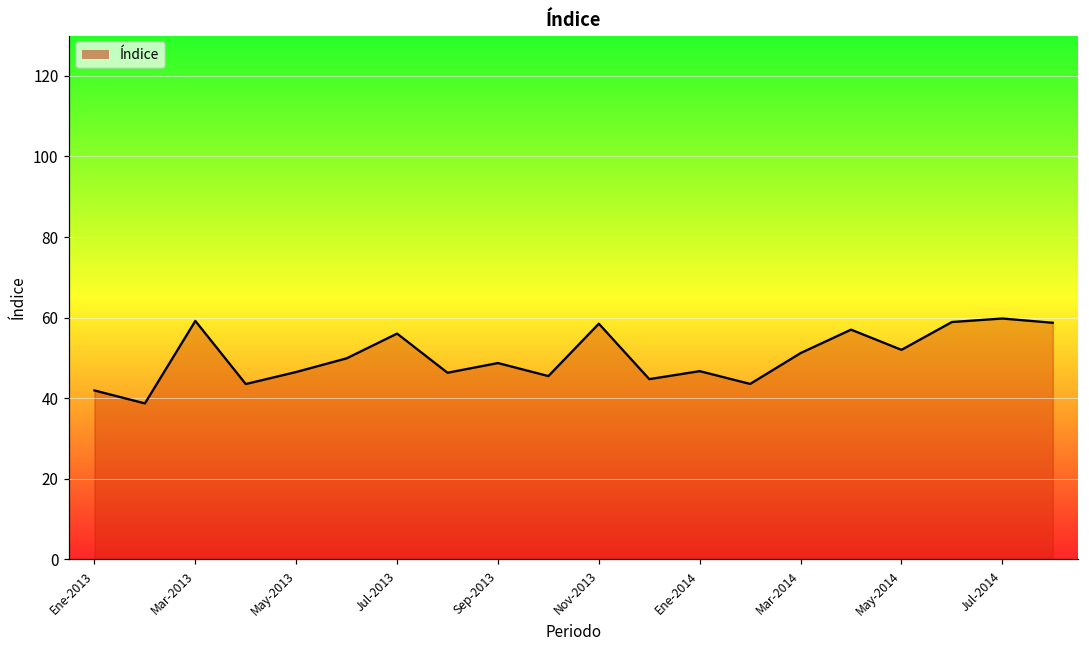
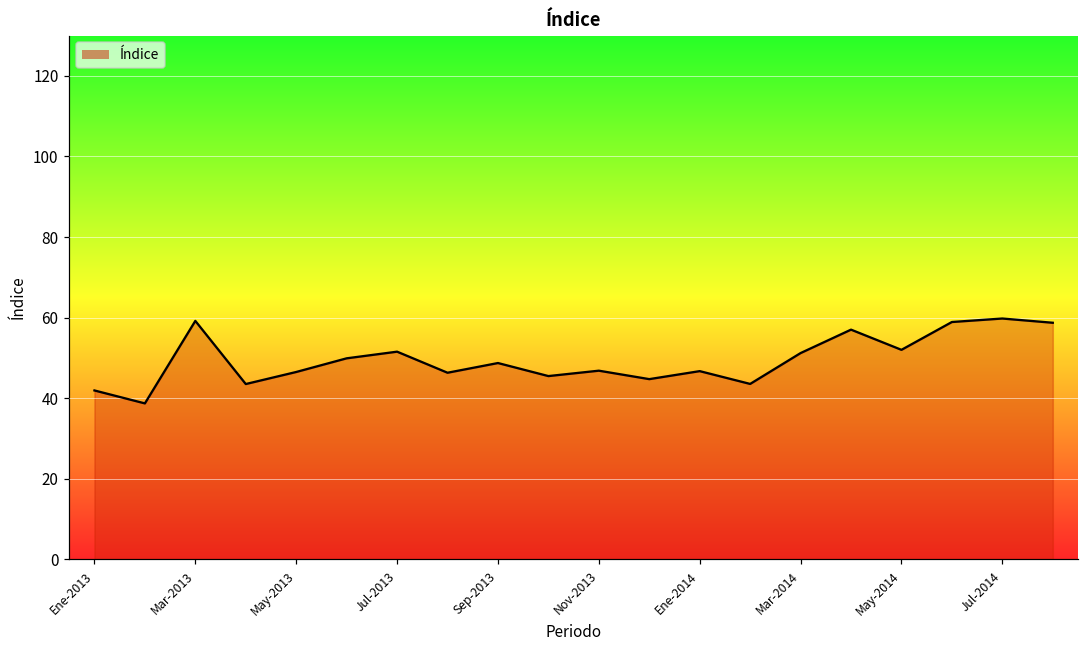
  {
    "Ene-2013": 42,
    "Mar-2013": 59,
    "May-2013": 47,
-   "Jul-2013": 56,
+   "Jul-2013": 52,
    "Sep-2013": 49,
-   "Nov-2013": 58,
+   "Nov-2013": 47,
    "Ene-2014": 47,
    "Mar-2014": 51,
    "May-2014": 52,
    "Jul-2014": 60
  }
